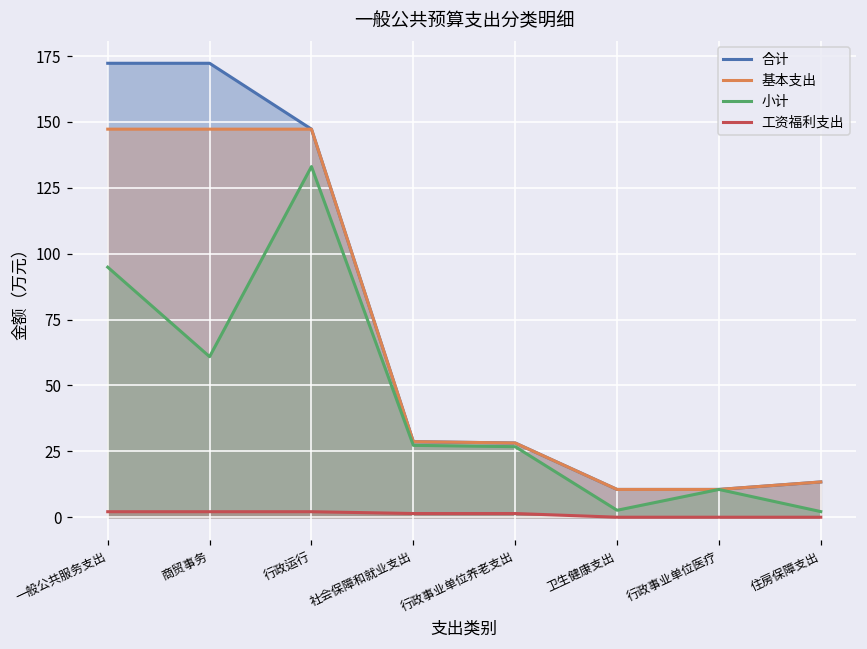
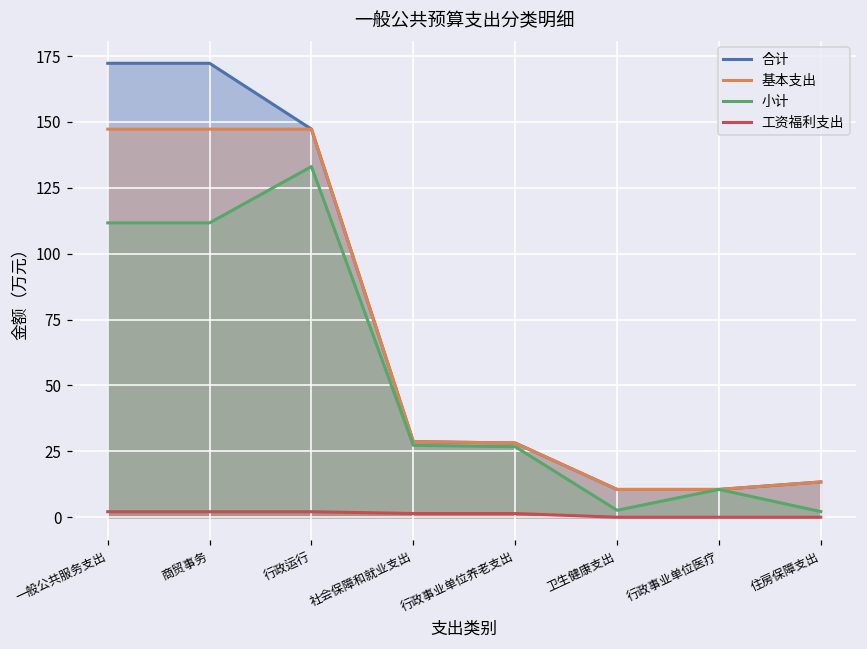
  {
    "合计": {
      "一般公共服务支出": 172,
      "商贸事务": 172
    },
    "小计": {
-     "一般公共服务支出": 95,
-     "商贸事务": 61,
+     "一般公共服务支出": 112,
+     "商贸事务": 112,
      "行政运行": 133,
      "社会保障和就业支出": 27,
      "行政事业单位养老支出": 27,
      "卫生健康支出": 3,
      "住房保障支出": 2
    }
  }
